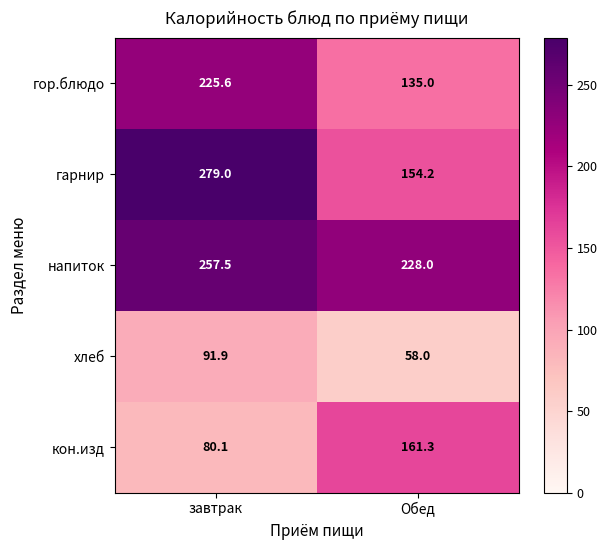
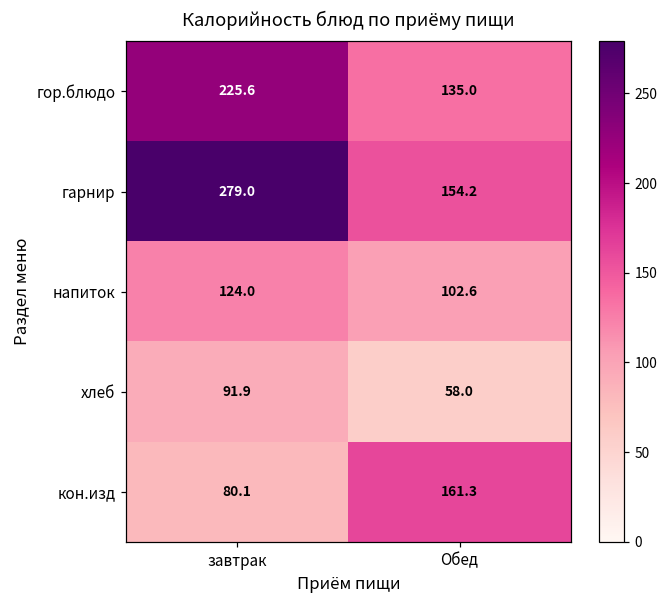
  {
    "гор.блюдо": {
      "завтрак": 225.6,
      "Обед": 135.0
    },
    "гарнир": {
      "завтрак": 279.0,
      "Обед": 154.2
    },
    "напиток": {
-     "завтрак": 257.5,
-     "Обед": 228.0
+     "завтрак": 124.0,
+     "Обед": 102.6
    },
    "хлеб": {
      "завтрак": 91.9,
      "Обед": 58.0
    },
    "кон.изд": {
      "завтрак": 80.1,
      "Обед": 161.3
    }
  }
